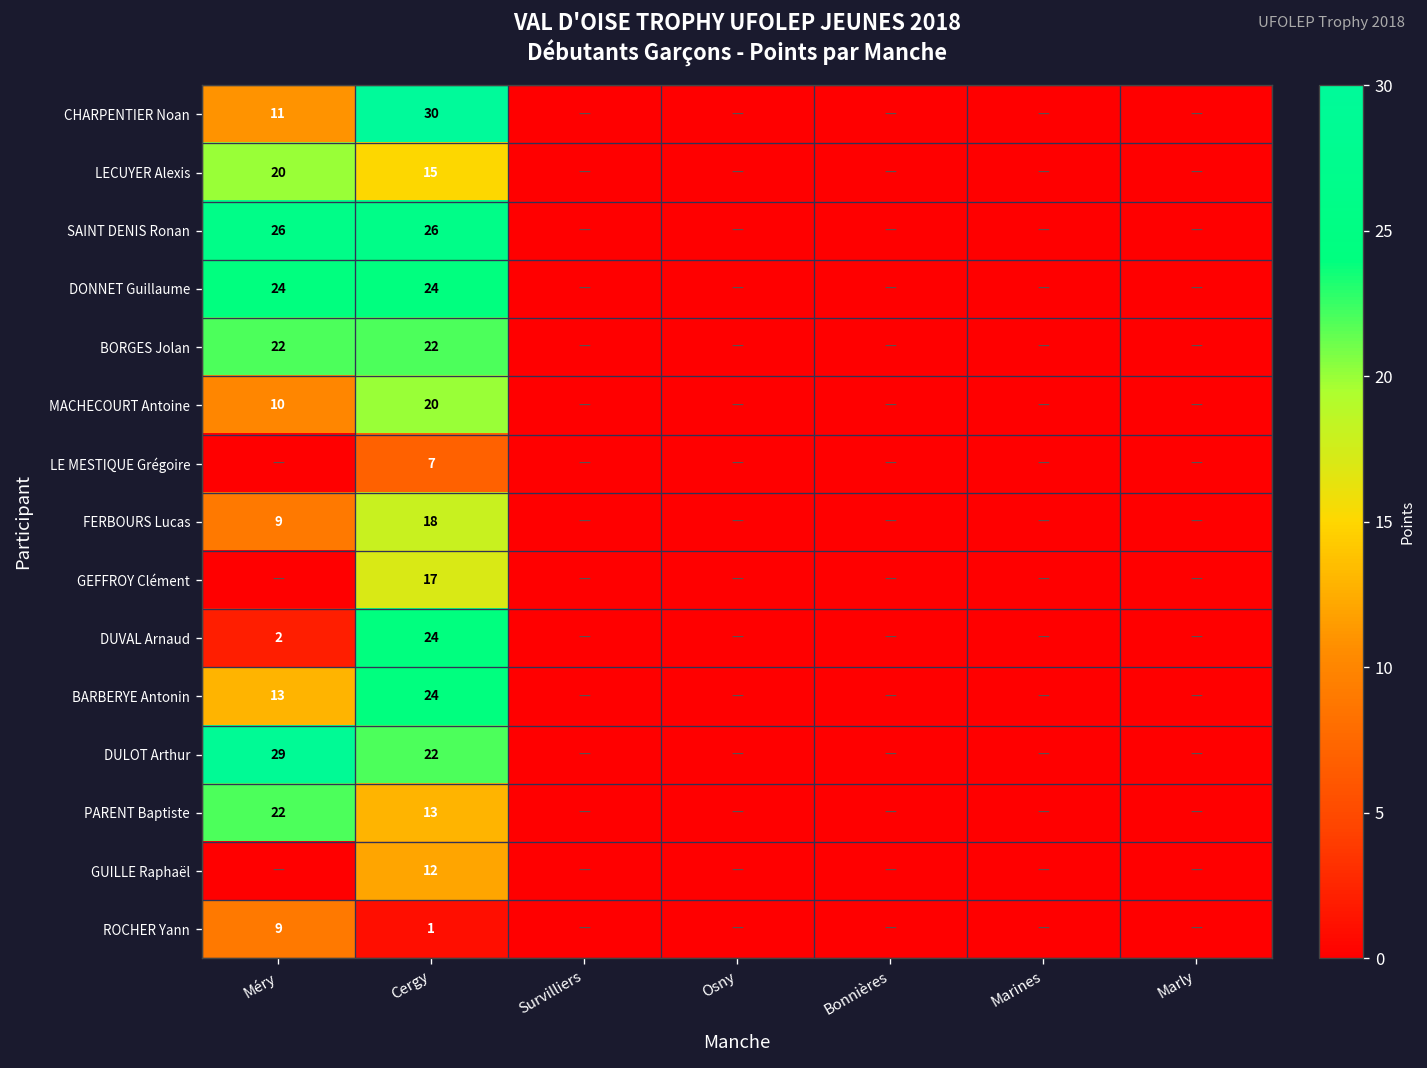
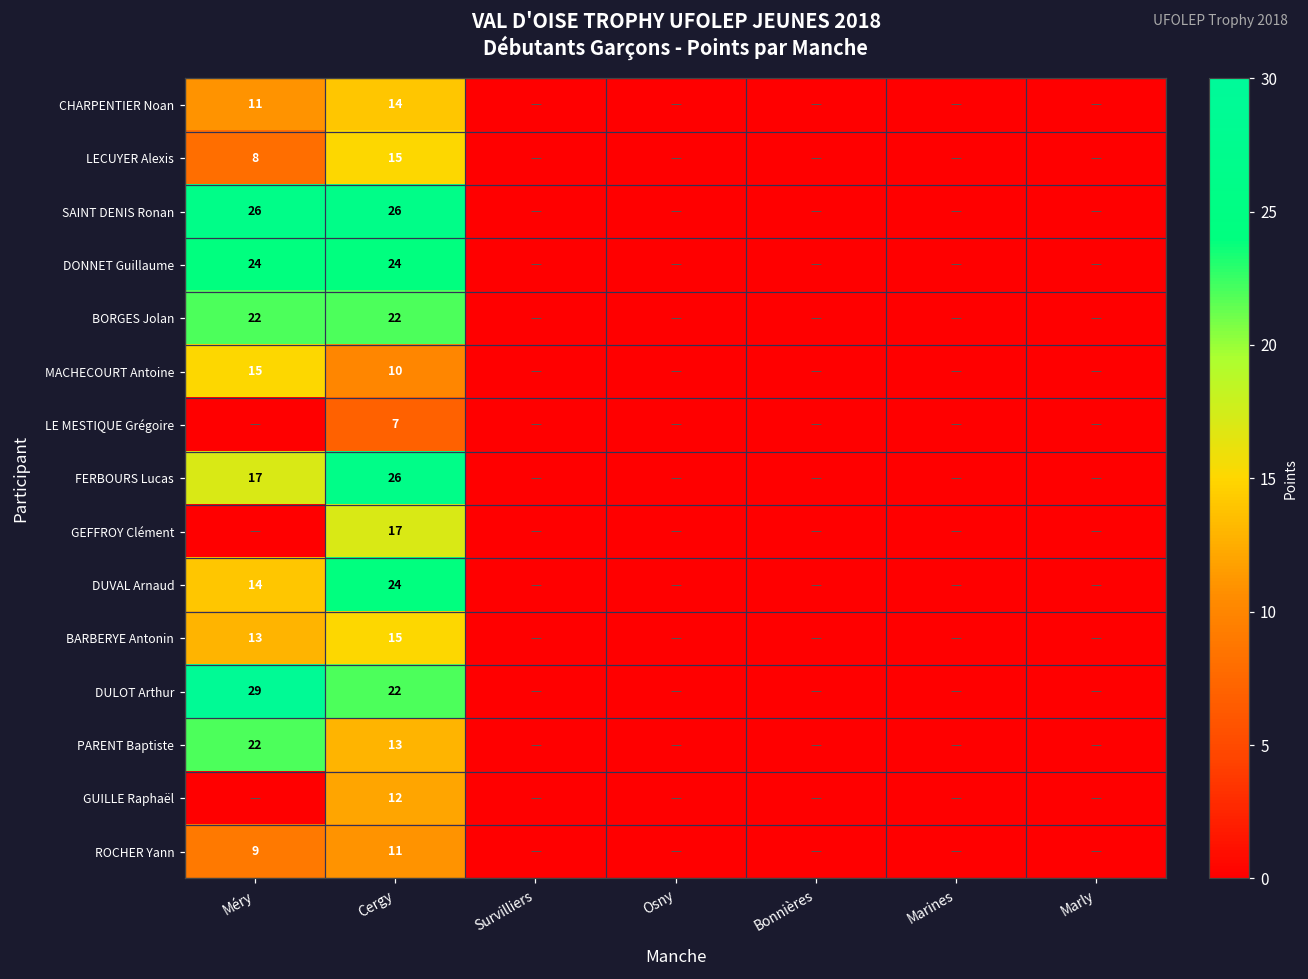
  {
    "CHARPENTIER Noan": {
      "Méry": 11,
-     "Cergy": 30
+     "Cergy": 14
    },
    "LECUYER Alexis": {
-     "Méry": 20,
+     "Méry": 8,
      "Cergy": 15
    },
    "SAINT DENIS Ronan": {
      "Méry": 26,
      "Cergy": 26
    },
    "DONNET Guillaume": {
      "Méry": 24,
      "Cergy": 24
    },
    "BORGES Jolan": {
      "Méry": 22,
      "Cergy": 22
    },
    "MACHECOURT Antoine": {
-     "Méry": 10,
-     "Cergy": 20
+     "Méry": 15,
+     "Cergy": 10
    },
    "LE MESTIQUE Grégoire": {
      "Cergy": 7
    },
    "FERBOURS Lucas": {
-     "Méry": 9,
-     "Cergy": 18
+     "Méry": 17,
+     "Cergy": 26
    },
    "GEFFROY Clément": {
      "Cergy": 17
    },
    "DUVAL Arnaud": {
-     "Méry": 2,
+     "Méry": 14,
      "Cergy": 24
    },
    "BARBERYE Antonin": {
      "Méry": 13,
-     "Cergy": 24
+     "Cergy": 15
    },
    "DULOT Arthur": {
      "Méry": 29,
      "Cergy": 22
    },
    "PARENT Baptiste": {
      "Méry": 22,
      "Cergy": 13
    },
    "GUILLE Raphaël": {
      "Cergy": 12
    },
    "ROCHER Yann": {
      "Méry": 9,
-     "Cergy": 1
+     "Cergy": 11
    }
  }
